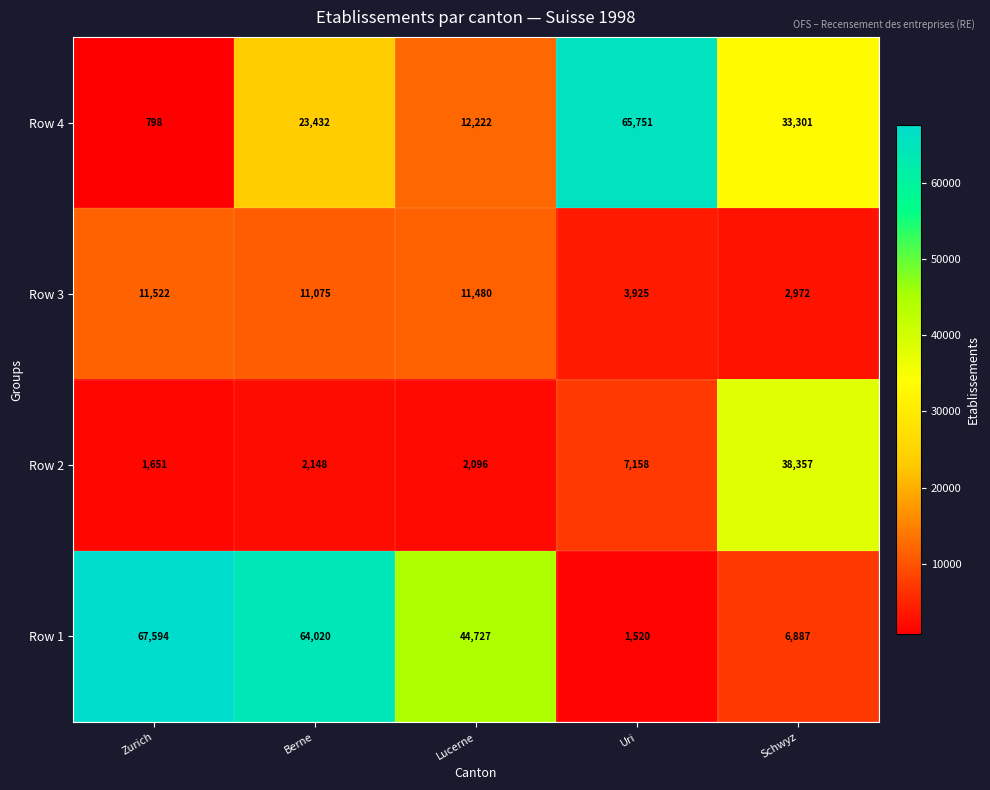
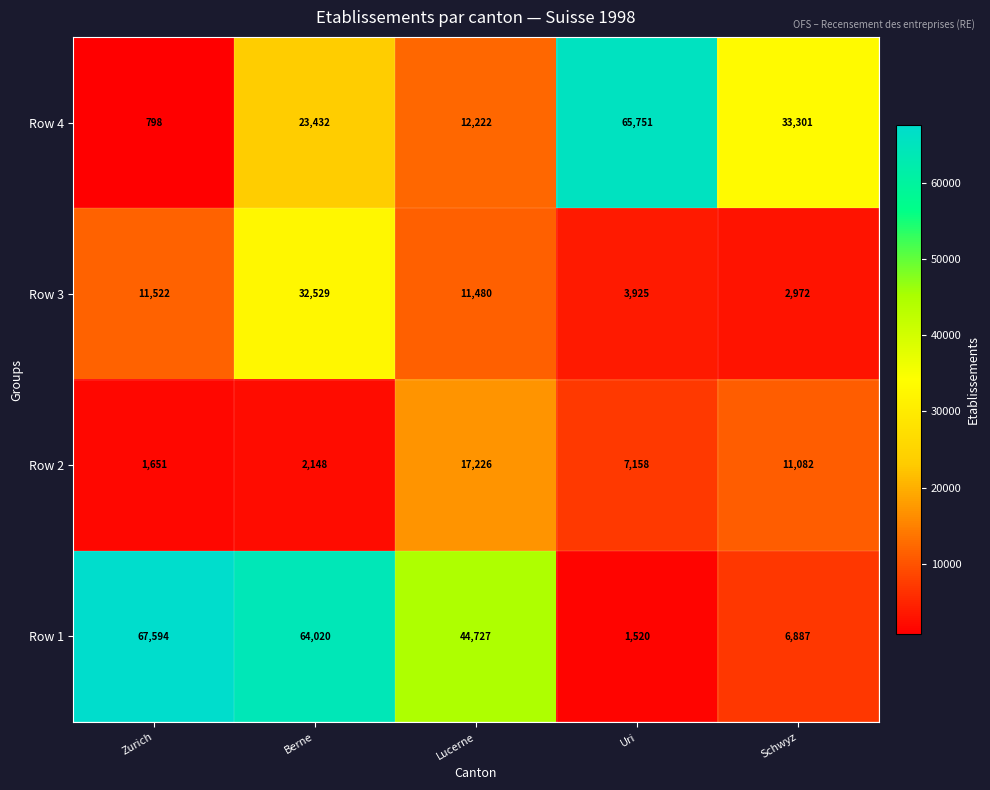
  {
    "Row 4": {
      "Zurich": "798",
      "Berne": "23,432",
      "Lucerne": "12,222",
      "Uri": "65,751",
      "Schwyz": "33,301"
    },
    "Row 3": {
      "Zurich": "11,522",
-     "Berne": "11,075",
+     "Berne": "32,529",
      "Lucerne": "11,480",
      "Uri": "3,925",
      "Schwyz": "2,972"
    },
    "Row 2": {
      "Zurich": "1,651",
      "Berne": "2,148",
-     "Lucerne": "2,096",
+     "Lucerne": "17,226",
      "Uri": "7,158",
-     "Schwyz": "38,357"
+     "Schwyz": "11,082"
    },
    "Row 1": {
      "Zurich": "67,594",
      "Berne": "64,020",
      "Lucerne": "44,727",
      "Uri": "1,520",
      "Schwyz": "6,887"
    }
  }
